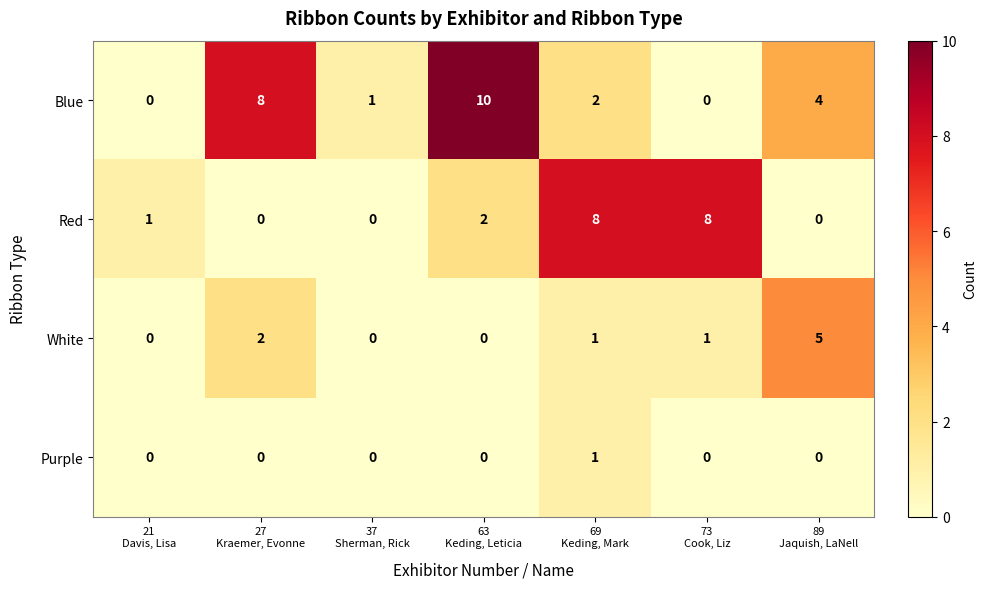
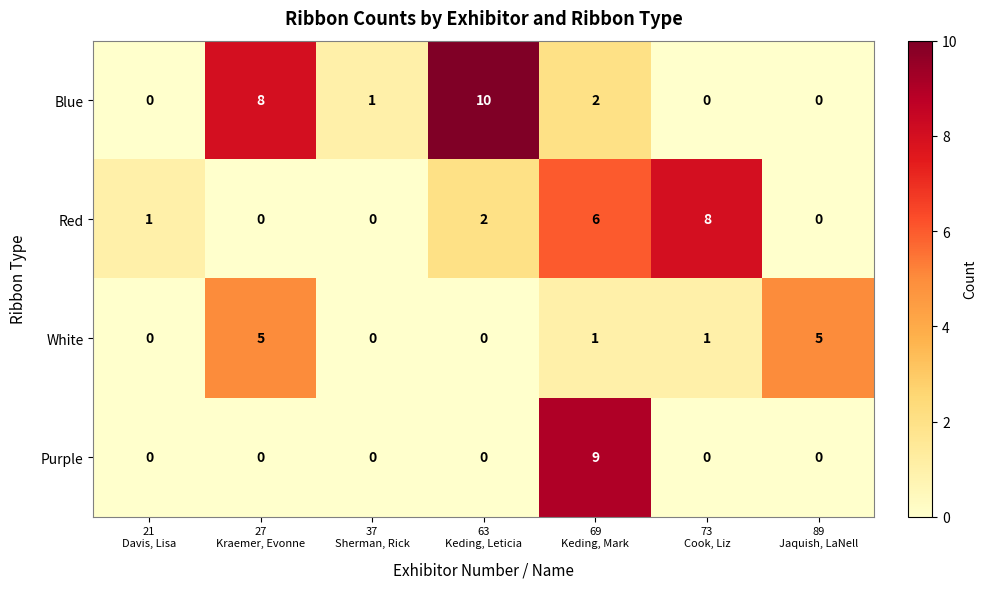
  {
    "Blue": {
      "21 Davis, Lisa": 0,
      "27 Kraemer, Evonne": 8,
      "37 Sherman, Rick": 1,
      "63 Keding, Leticia": 10,
      "69 Keding, Mark": 2,
      "73 Cook, Liz": 0,
-     "89 Jaquish, LaNell": 4
+     "89 Jaquish, LaNell": 0
    },
    "Red": {
      "21 Davis, Lisa": 1,
      "27 Kraemer, Evonne": 0,
      "37 Sherman, Rick": 0,
      "63 Keding, Leticia": 2,
-     "69 Keding, Mark": 8,
+     "69 Keding, Mark": 6,
      "73 Cook, Liz": 8,
      "89 Jaquish, LaNell": 0
    },
    "White": {
      "21 Davis, Lisa": 0,
-     "27 Kraemer, Evonne": 2,
+     "27 Kraemer, Evonne": 5,
      "37 Sherman, Rick": 0,
      "63 Keding, Leticia": 0,
      "69 Keding, Mark": 1,
      "73 Cook, Liz": 1,
      "89 Jaquish, LaNell": 5
    },
    "Purple": {
      "21 Davis, Lisa": 0,
      "27 Kraemer, Evonne": 0,
      "37 Sherman, Rick": 0,
      "63 Keding, Leticia": 0,
-     "69 Keding, Mark": 1,
+     "69 Keding, Mark": 9,
      "73 Cook, Liz": 0,
      "89 Jaquish, LaNell": 0
    }
  }
